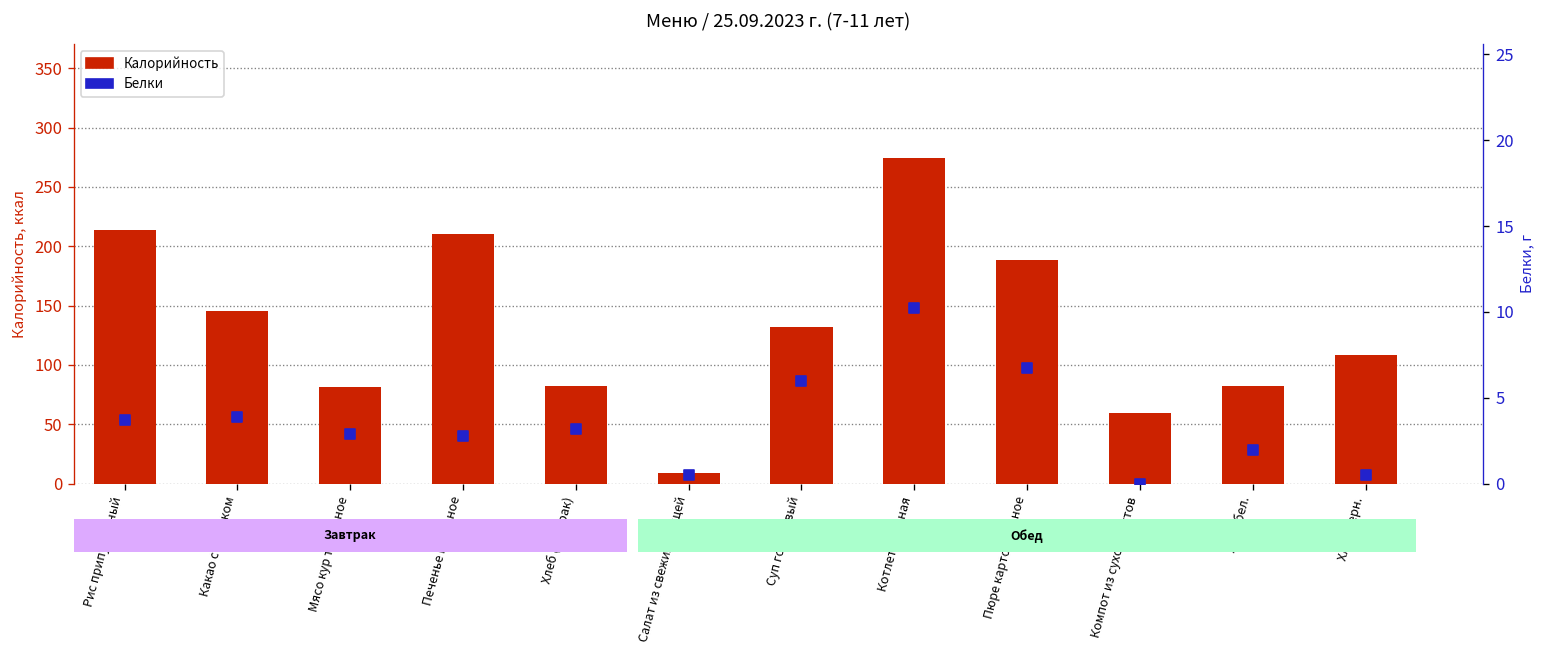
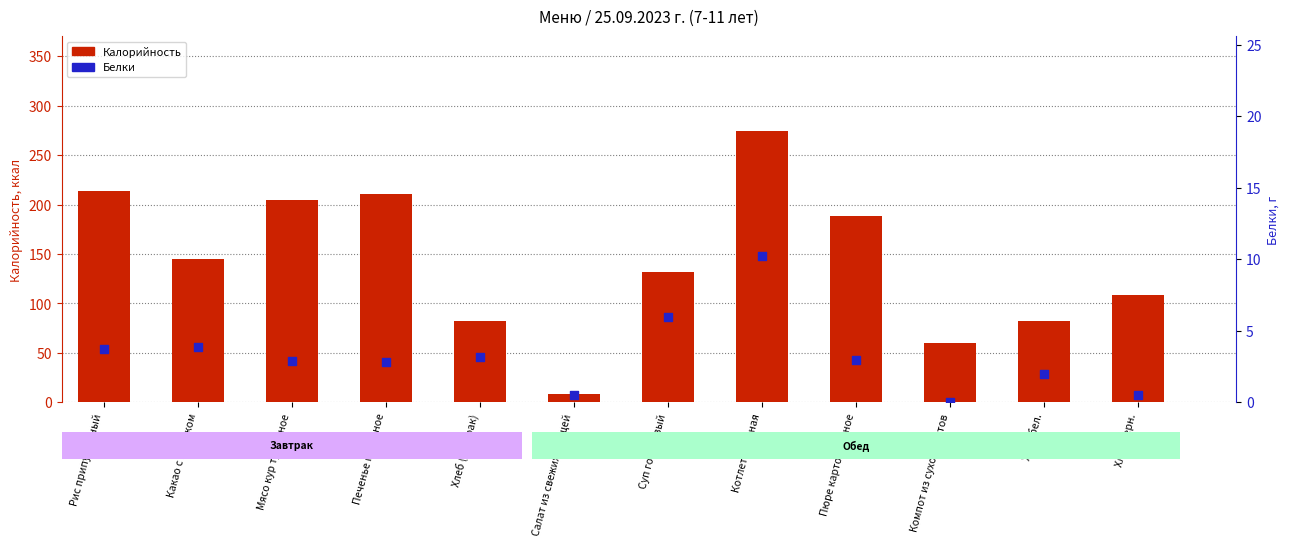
  {
    "Калорийность": {
      "Рис припущенный": 210,
      "Какао с молоком": 150,
-     "Мясо кур тушенное": 80,
+     "Мясо кур тушенное": 210,
      "Печенье песочное": 210,
      "Хлеб (завтрак)": 80,
      "Салат из свежих овощей": 10,
      "Суп гороховый": 130,
      "Котлета мясная": 270,
      "Пюре картофельное": 190,
      "Компот из сухофруктов": 60,
      "Хлеб бел.": 80,
      "Хлеб черн.": 110
    },
    "Белки": {
-     "Пюре картофельное": 6.7
+     "Пюре картофельное": 2.9
    }
  }
